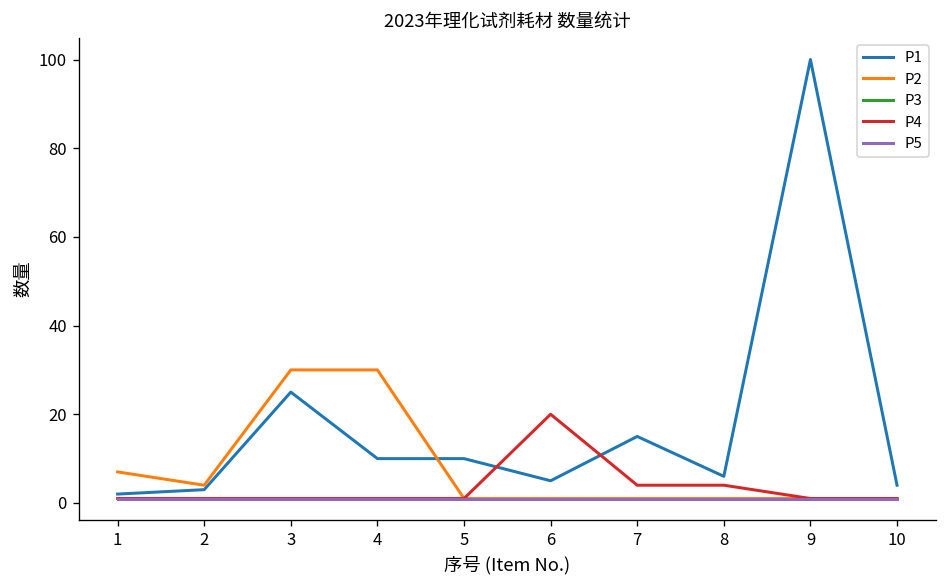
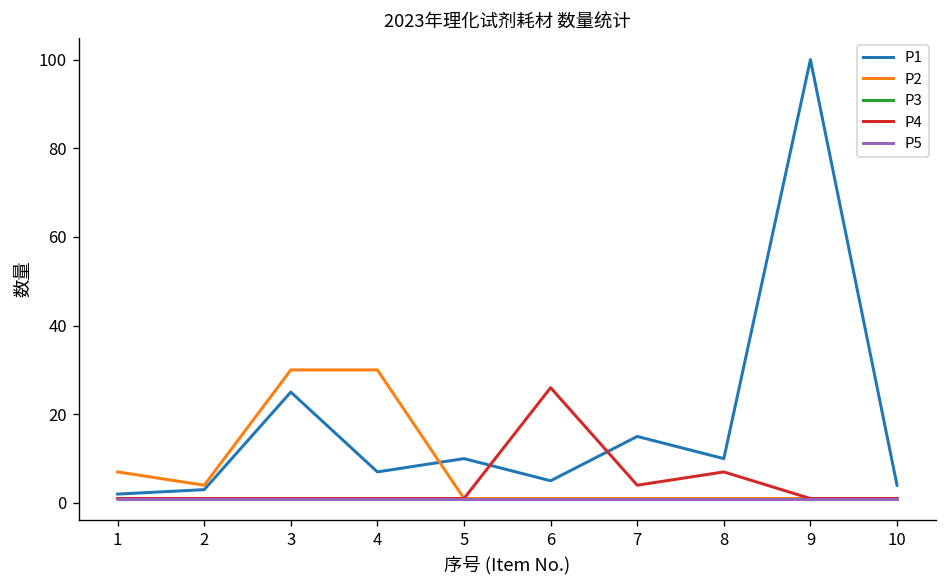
  {
    "P1": {
      "1": 2,
      "2": 3,
      "3": 25,
-     "4": 10,
+     "4": 7,
      "5": 10,
      "6": 5,
      "7": 15,
-     "8": 6,
+     "8": 10,
      "9": 100,
      "10": 4
    },
    "P2": {
      "1": 7,
      "2": 4,
      "3": 30,
      "4": 30
    },
    "P4": {
-     "6": 20,
+     "6": 26,
      "7": 4,
-     "8": 4
+     "8": 7
    }
  }
